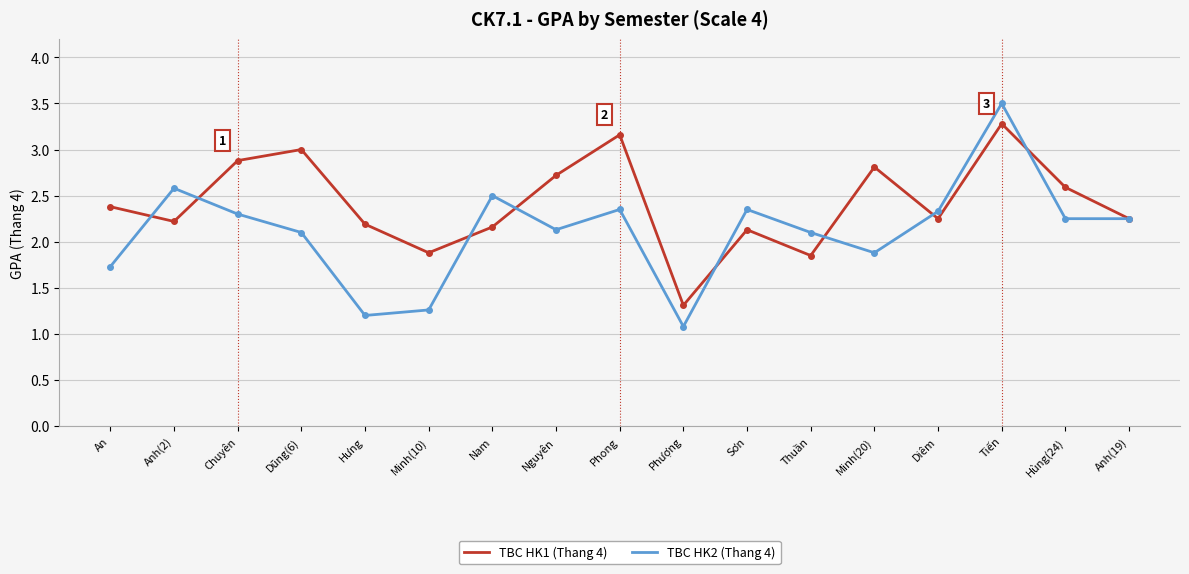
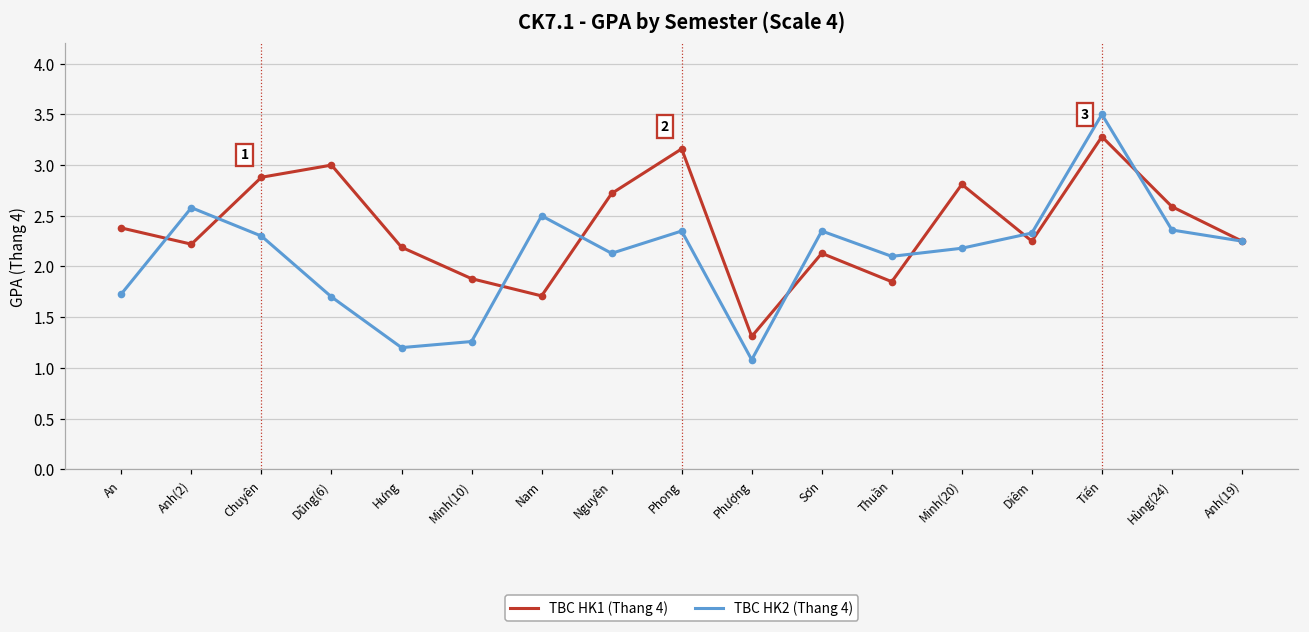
  {
    "TBC HK1 (Thang 4)": {
      "An": 2.4,
      "Anh(2)": 2.2,
      "Dũng(6)": 3.0,
      "Hưng": 2.2,
      "Minh(10)": 1.9,
-     "Nam": 2.2,
+     "Nam": 1.7,
      "Nguyên": 2.7,
      "Phượng": 1.3,
      "Sơn": 2.1,
      "Thuần": 1.9,
      "Minh(20)": 2.8,
      "Diêm": 2.3,
      "Hùng(24)": 2.6
    },
    "TBC HK2 (Thang 4)": {
      "An": 1.7,
      "Anh(2)": 2.6,
      "Chuyên": 2.3,
-     "Dũng(6)": 2.1,
+     "Dũng(6)": 1.7,
      "Hưng": 1.2,
      "Minh(10)": 1.3,
      "Nam": 2.5,
      "Nguyên": 2.1,
      "Phong": 2.4,
      "Phượng": 1.1,
      "Sơn": 2.4,
      "Thuần": 2.1,
-     "Minh(20)": 1.9,
+     "Minh(20)": 2.2,
      "Diêm": 2.3,
-     "Hùng(24)": 2.3
+     "Hùng(24)": 2.4
    }
  }
